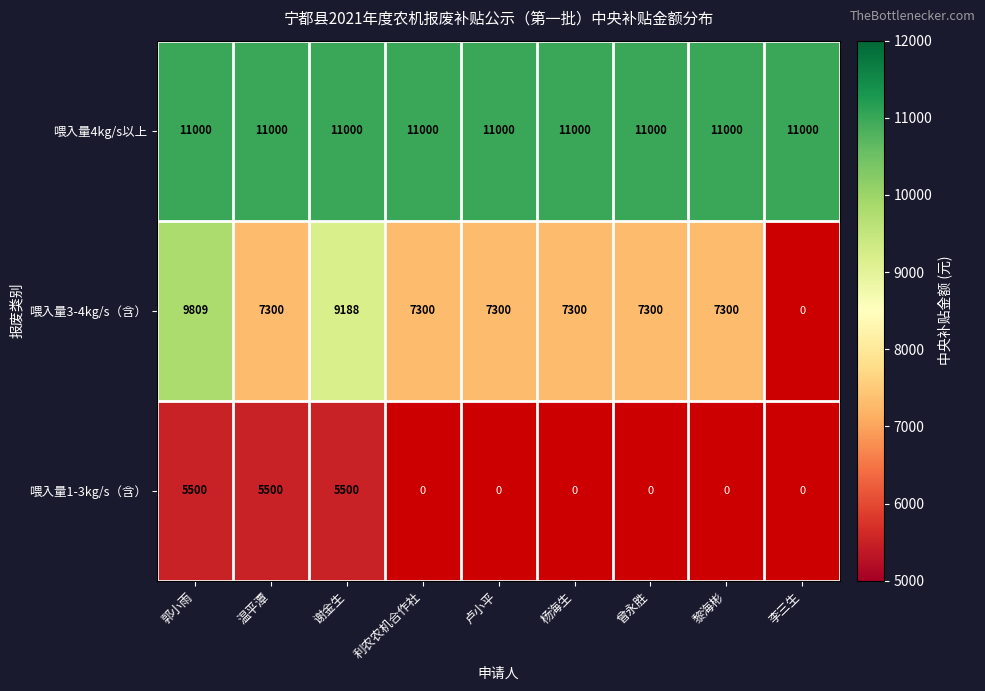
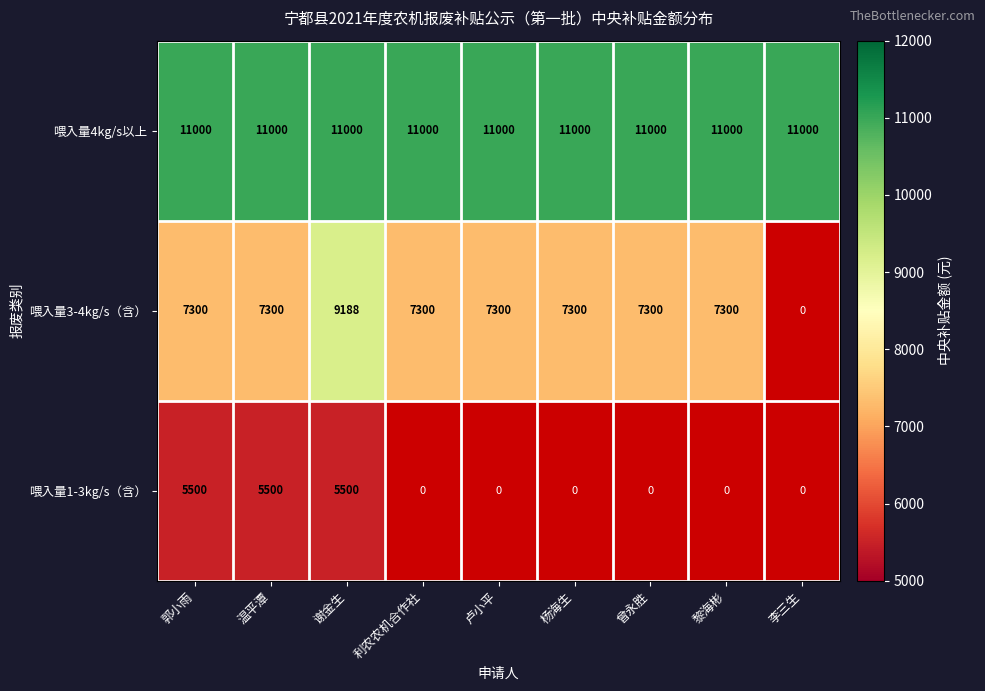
  {
    "喂入量4kg/s以上": {
      "郭小雨": 11000,
      "温平潭": 11000,
      "谢金生": 11000,
      "利农农机合作社": 11000,
      "卢小平": 11000,
      "杨海生": 11000,
      "曾永胜": 11000,
      "黎海彬": 11000,
      "李三生": 11000
    },
    "喂入量3-4kg/s（含）": {
-     "郭小雨": 9809,
+     "郭小雨": 7300,
      "温平潭": 7300,
      "谢金生": 9188,
      "利农农机合作社": 7300,
      "卢小平": 7300,
      "杨海生": 7300,
      "曾永胜": 7300,
      "黎海彬": 7300
    },
    "喂入量1-3kg/s（含）": {
      "郭小雨": 5500,
      "温平潭": 5500,
      "谢金生": 5500
    }
  }
